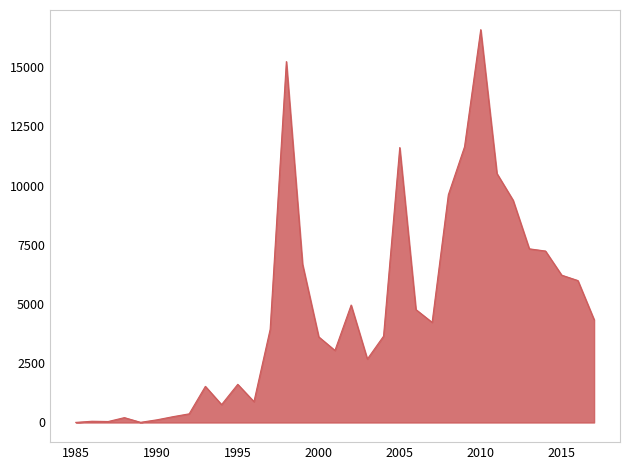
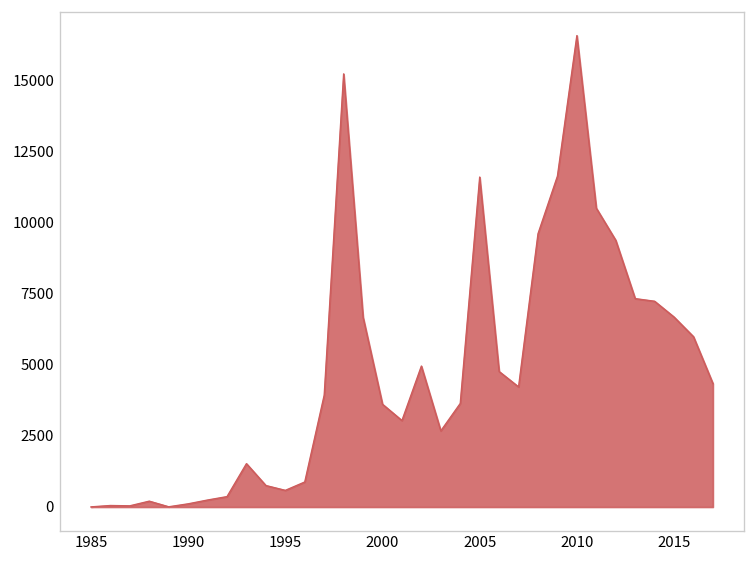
  {
    "1985": 0,
    "1990": 100,
-   "1995": 1600,
+   "1995": 600,
    "2000": 3600,
    "2005": 11600,
    "2010": 16600,
-   "2015": 6200
+   "2015": 6700
  }
